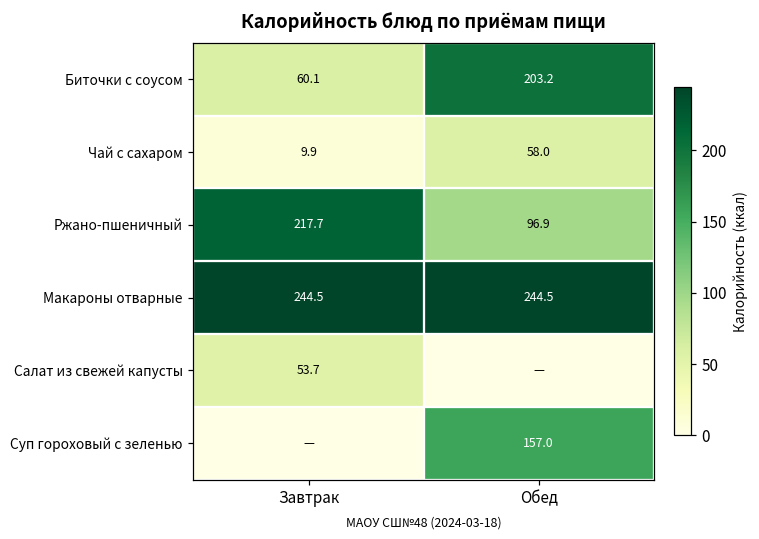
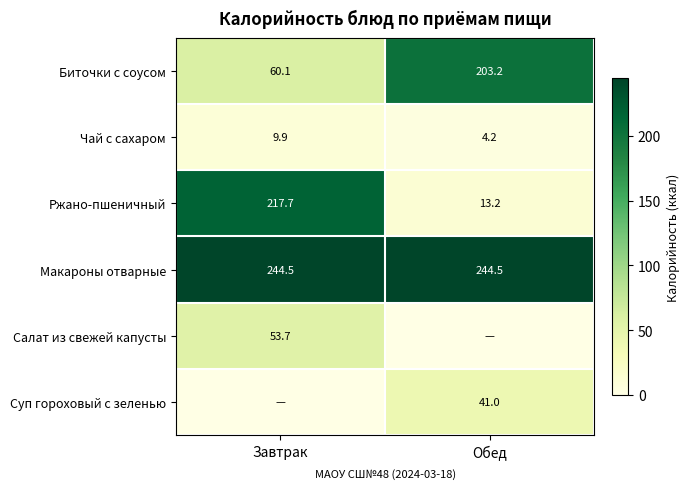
  {
    "Биточки с соусом": {
      "Завтрак": 60.1,
      "Обед": 203.2
    },
    "Чай с сахаром": {
      "Завтрак": 9.9,
-     "Обед": 58.0
+     "Обед": 4.2
    },
    "Ржано-пшеничный": {
      "Завтрак": 217.7,
-     "Обед": 96.9
+     "Обед": 13.2
    },
    "Макароны отварные": {
      "Завтрак": 244.5,
      "Обед": 244.5
    },
    "Салат из свежей капусты": {
      "Завтрак": 53.7
    },
    "Суп гороховый с зеленью": {
-     "Обед": 157.0
+     "Обед": 41.0
    }
  }
